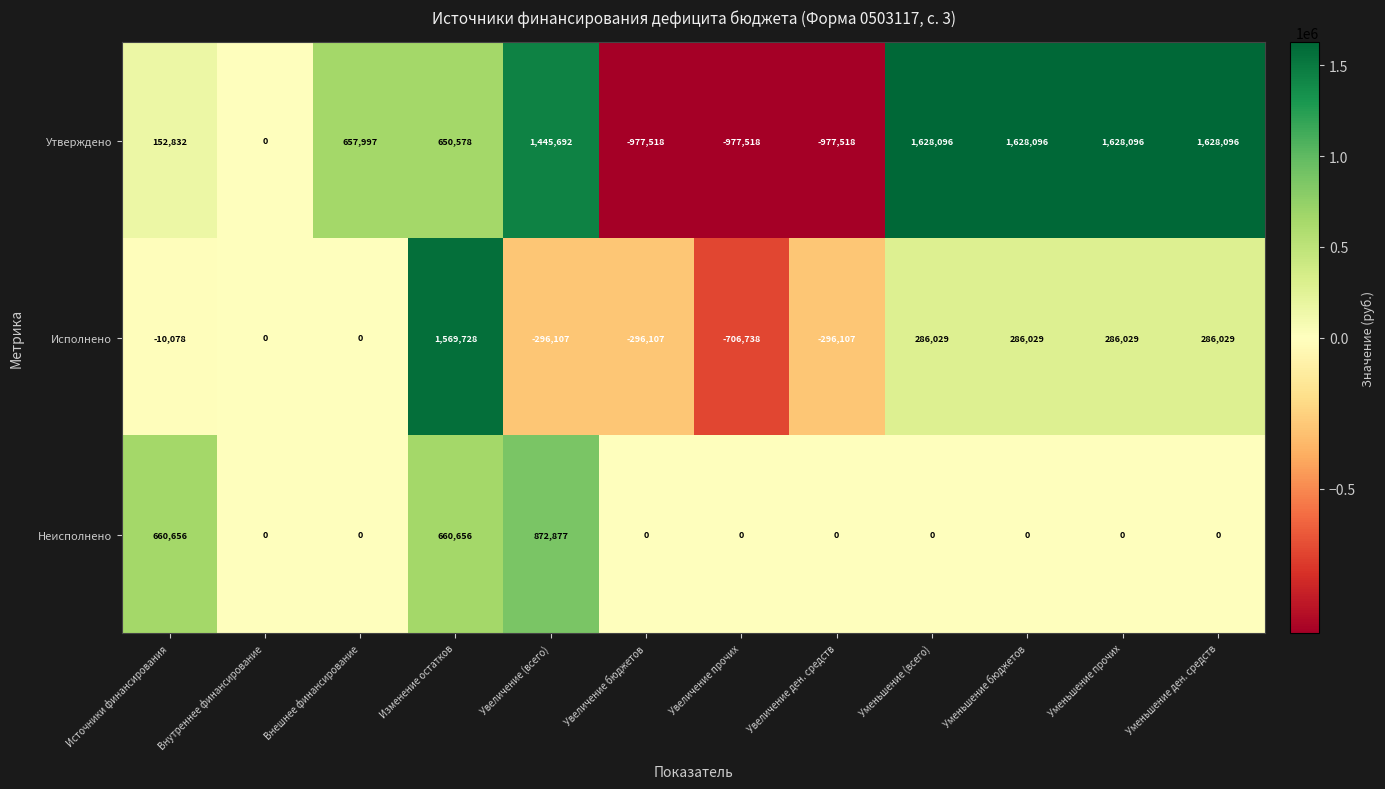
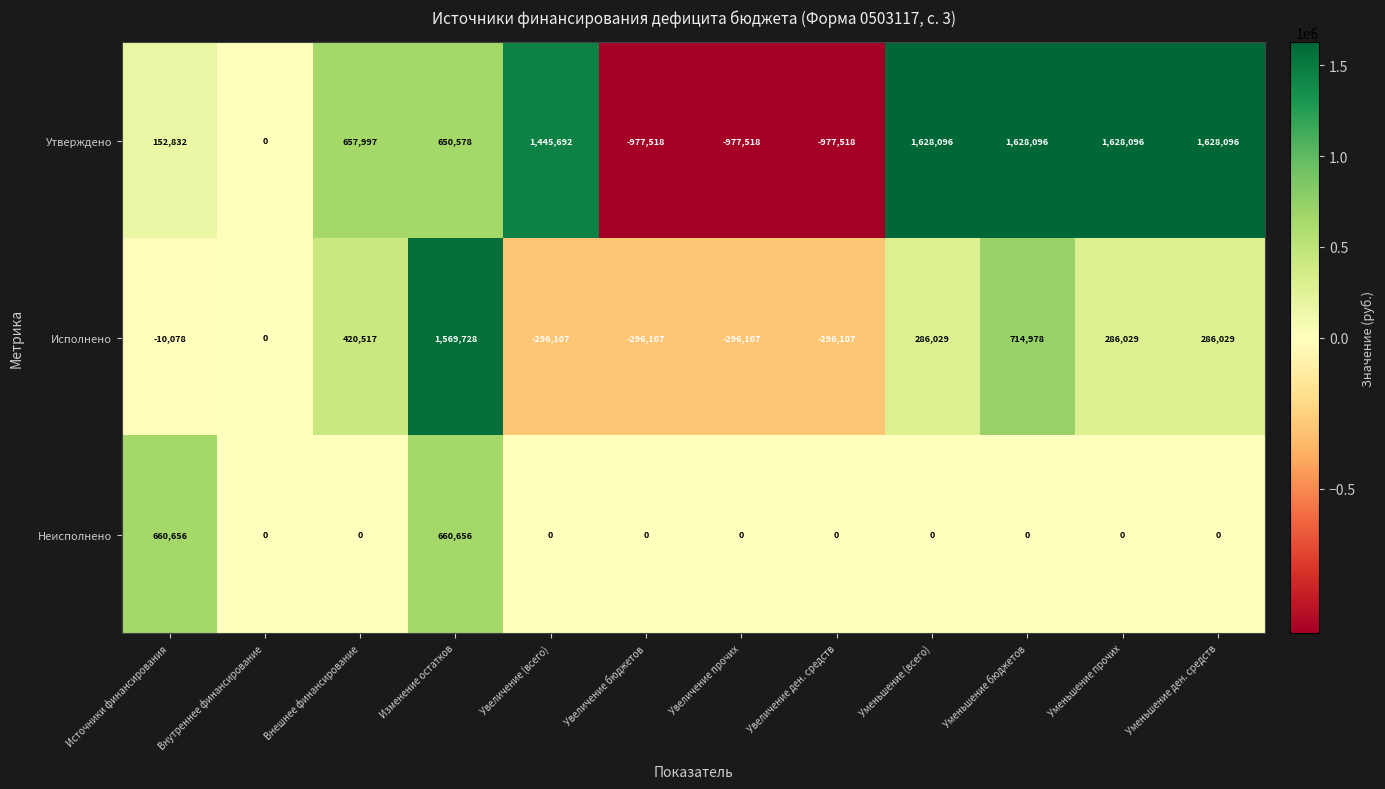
  {
    "Утверждено": {
      "Источники финансирования": "152,832",
      "Внутреннее финансирование": "0",
      "Внешнее финансирование": "657,997",
      "Изменение остатков": "650,578",
      "Увеличение (всего)": "1,445,692",
      "Увеличение бюджетов": "-977,518",
      "Увеличение прочих": "-977,518",
      "Увеличение ден. средств": "-977,518",
      "Уменьшение (всего)": "1,628,096",
      "Уменьшение бюджетов": "1,628,096",
      "Уменьшение прочих": "1,628,096",
      "Уменьшение ден. средств": "1,628,096"
    },
    "Исполнено": {
      "Источники финансирования": "-10,078",
      "Внутреннее финансирование": "0",
-     "Внешнее финансирование": "0",
+     "Внешнее финансирование": "420,517",
      "Изменение остатков": "1,569,728",
      "Увеличение (всего)": "-296,107",
      "Увеличение бюджетов": "-296,107",
-     "Увеличение прочих": "-706,738",
+     "Увеличение прочих": "-296,107",
      "Увеличение ден. средств": "-296,107",
      "Уменьшение (всего)": "286,029",
-     "Уменьшение бюджетов": "286,029",
+     "Уменьшение бюджетов": "714,978",
      "Уменьшение прочих": "286,029",
      "Уменьшение ден. средств": "286,029"
    },
    "Неисполнено": {
      "Источники финансирования": "660,656",
      "Внутреннее финансирование": "0",
      "Внешнее финансирование": "0",
      "Изменение остатков": "660,656",
-     "Увеличение (всего)": "872,877",
+     "Увеличение (всего)": "0",
      "Увеличение бюджетов": "0",
      "Увеличение прочих": "0",
      "Увеличение ден. средств": "0",
      "Уменьшение (всего)": "0",
      "Уменьшение бюджетов": "0",
      "Уменьшение прочих": "0",
      "Уменьшение ден. средств": "0"
    }
  }
